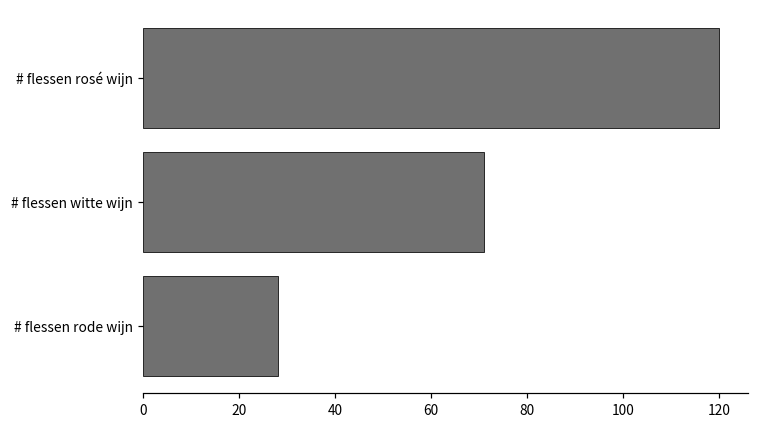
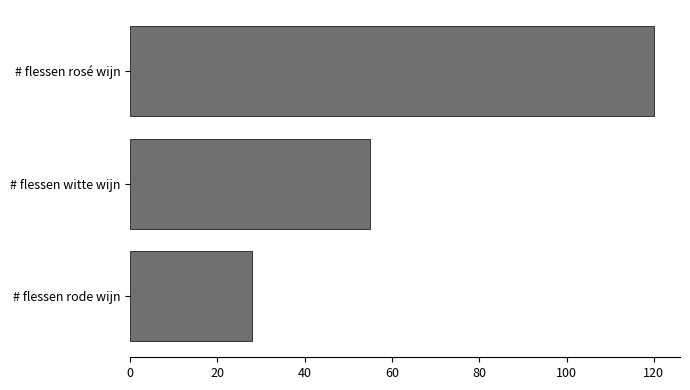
  {
    "# flessen rosé wijn": 120,
-   "# flessen witte wijn": 71,
+   "# flessen witte wijn": 55,
    "# flessen rode wijn": 28
  }
